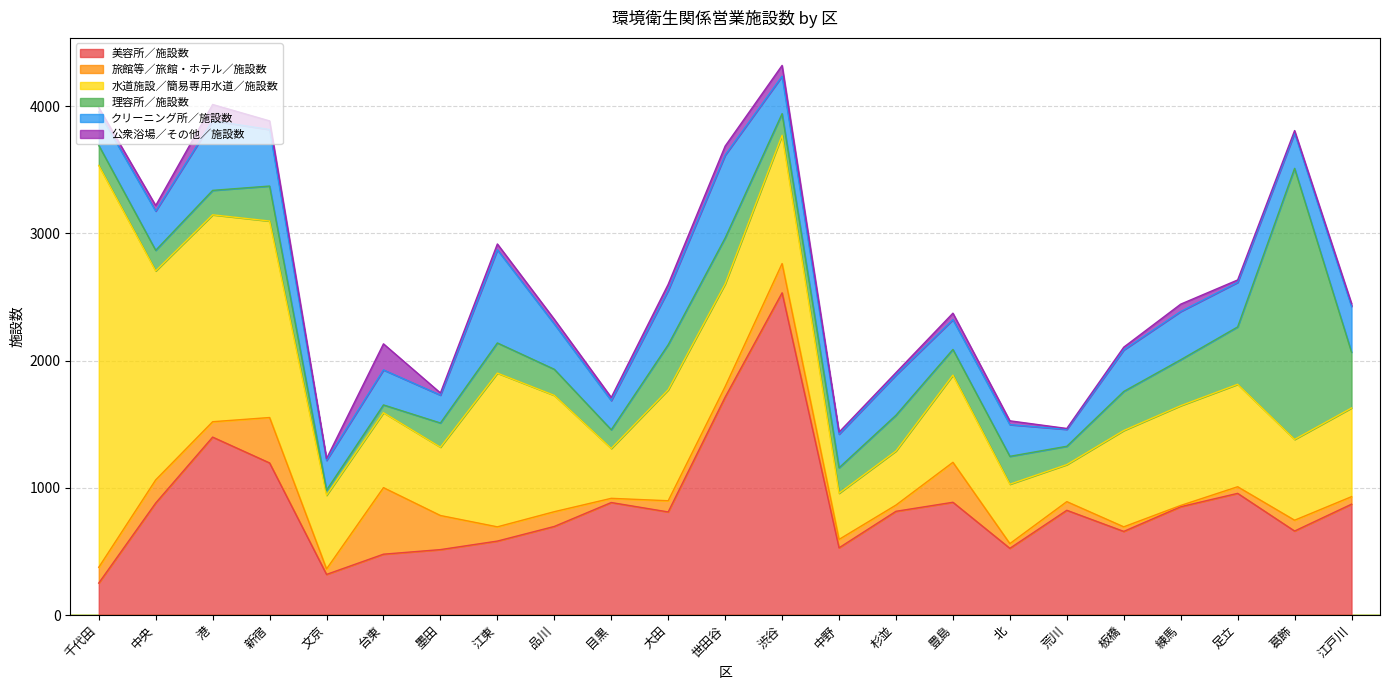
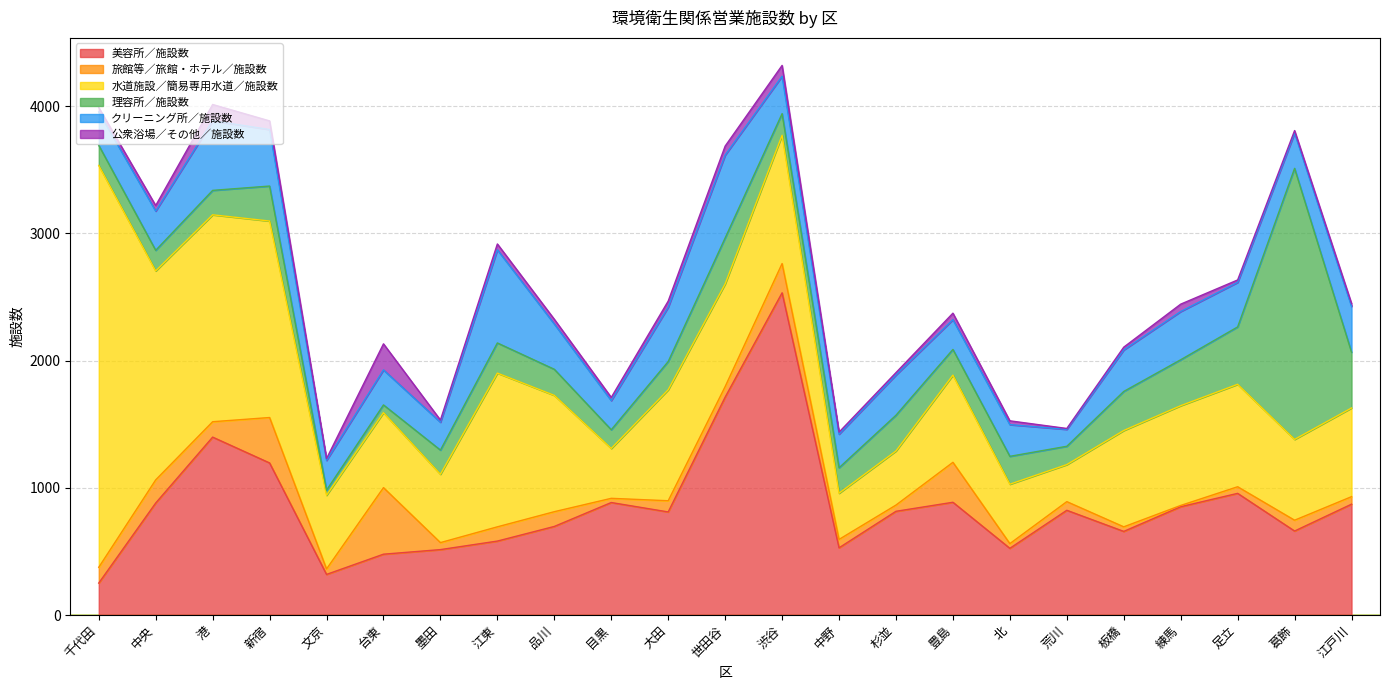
  {
    "美容所／施設数": {
      "千代田": 250,
      "中央": 880,
      "港": 1400,
      "新宿": 1200,
      "文京": 320,
      "台東": 480,
      "墨田": 510,
      "江東": 580,
      "品川": 700,
      "目黒": 880,
      "大田": 810,
      "世田谷": 1710,
      "渋谷": 2530,
      "中野": 530,
      "杉並": 820,
      "豊島": 890,
      "北": 520,
      "荒川": 820,
      "板橋": 660,
      "足立": 960,
      "葛飾": 660,
      "江戸川": 870
    },
    "旅館等／旅館・ホテル／施設数": {
      "千代田": 120,
      "中央": 180,
      "港": 120,
      "新宿": 360,
      "文京": 40,
      "台東": 520,
-     "墨田": 270,
+     "墨田": 60,
      "江東": 110,
      "品川": 120,
      "目黒": 30,
      "大田": 90,
      "世田谷": 80,
      "渋谷": 230,
      "中野": 70,
      "杉並": 50,
      "豊島": 310,
      "北": 40,
      "荒川": 70,
      "板橋": 40,
      "足立": 50,
      "葛飾": 90,
      "江戸川": 60
    },
    "水道施設／簡易専用水道／施設数": {
      "千代田": 3160,
      "中央": 1640,
      "港": 1630,
      "新宿": 1540,
      "文京": 580,
      "台東": 590,
      "墨田": 540,
      "江東": 1210,
      "品川": 910,
      "目黒": 390,
      "大田": 870,
      "世田谷": 810,
      "渋谷": 1010,
      "中野": 360,
      "杉並": 430,
      "豊島": 690,
      "北": 470,
      "荒川": 290,
      "板橋": 760,
      "練馬": 780,
      "足立": 810,
      "葛飾": 640,
      "江戸川": 700
    },
    "理容所／施設数": {
      "千代田": 160,
      "中央": 160,
      "港": 190,
      "新宿": 280,
      "文京": 40,
      "台東": 60,
      "墨田": 190,
      "江東": 240,
      "品川": 210,
      "目黒": 150,
-     "大田": 350,
+     "大田": 220,
      "世田谷": 360,
      "渋谷": 170,
      "中野": 200,
      "杉並": 280,
      "豊島": 200,
      "北": 220,
      "荒川": 140,
      "板橋": 310,
      "練馬": 360,
      "足立": 450,
      "葛飾": 2130,
      "江戸川": 440
    },
    "クリーニング所／施設数": {
      "中央": 310,
      "台東": 280,
      "江東": 730,
      "品川": 360,
      "目黒": 230,
      "大田": 430,
      "世田谷": 650,
      "渋谷": 290,
      "豊島": 230,
      "北": 250,
      "板橋": 330,
      "練馬": 380,
      "江戸川": 360
    },
    "公衆浴場／その他／施設数": {
      "中央": 40,
      "台東": 210,
      "江東": 50,
      "品川": 40,
      "目黒": 30,
      "大田": 50,
      "世田谷": 70,
      "渋谷": 90,
      "豊島": 50,
      "北": 30,
      "板橋": 20,
      "練馬": 60,
      "江戸川": 20
    }
  }
